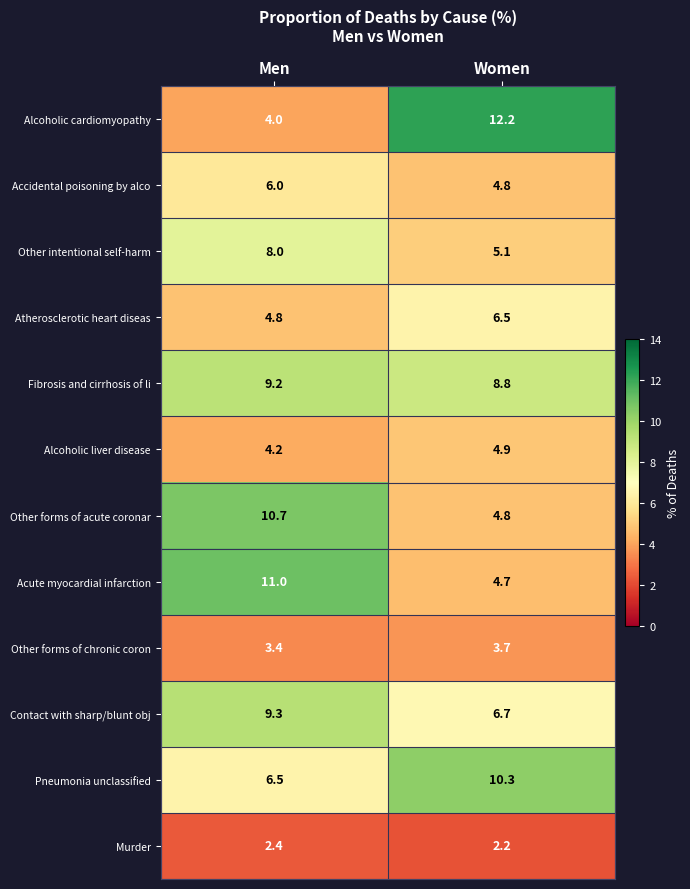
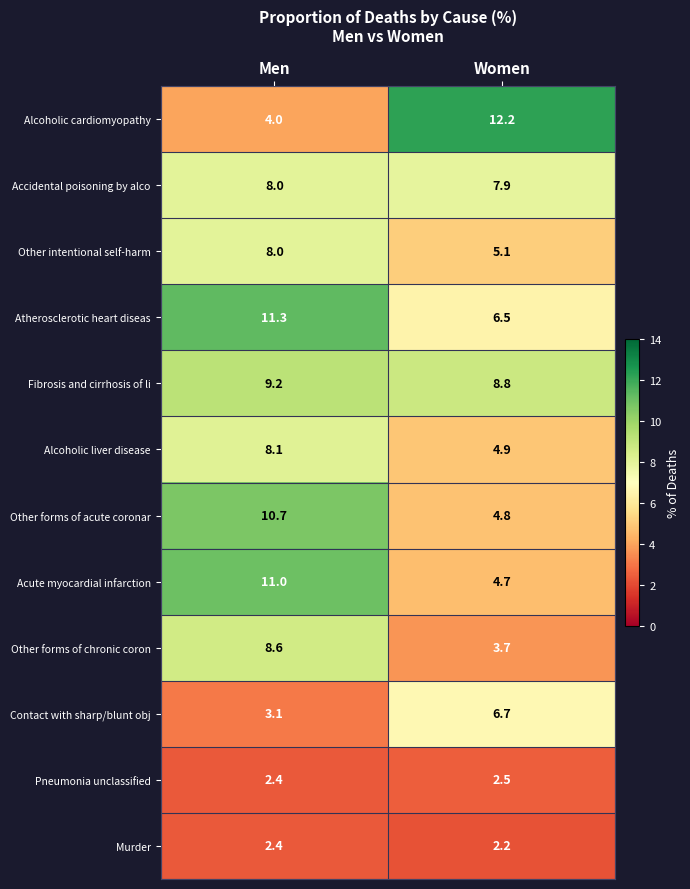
  {
    "Alcoholic cardiomyopathy": {
      "Men": 4.0,
      "Women": 12.2
    },
    "Accidental poisoning by alco": {
-     "Men": 6.0,
-     "Women": 4.8
+     "Men": 8.0,
+     "Women": 7.9
    },
    "Other intentional self-harm": {
      "Men": 8.0,
      "Women": 5.1
    },
    "Atherosclerotic heart diseas": {
-     "Men": 4.8,
+     "Men": 11.3,
      "Women": 6.5
    },
    "Fibrosis and cirrhosis of li": {
      "Men": 9.2,
      "Women": 8.8
    },
    "Alcoholic liver disease": {
-     "Men": 4.2,
+     "Men": 8.1,
      "Women": 4.9
    },
    "Other forms of acute coronar": {
      "Men": 10.7,
      "Women": 4.8
    },
    "Acute myocardial infarction": {
      "Men": 11.0,
      "Women": 4.7
    },
    "Other forms of chronic coron": {
-     "Men": 3.4,
+     "Men": 8.6,
      "Women": 3.7
    },
    "Contact with sharp/blunt obj": {
-     "Men": 9.3,
+     "Men": 3.1,
      "Women": 6.7
    },
    "Pneumonia unclassified": {
-     "Men": 6.5,
-     "Women": 10.3
+     "Men": 2.4,
+     "Women": 2.5
    },
    "Murder": {
      "Men": 2.4,
      "Women": 2.2
    }
  }
